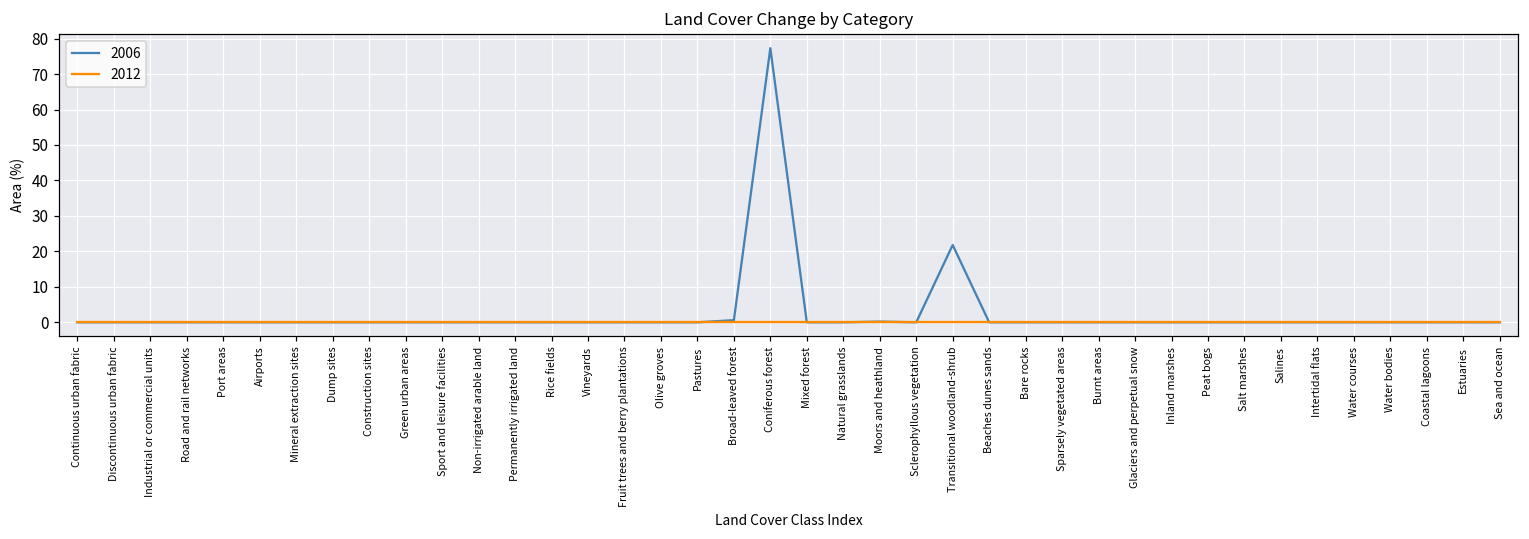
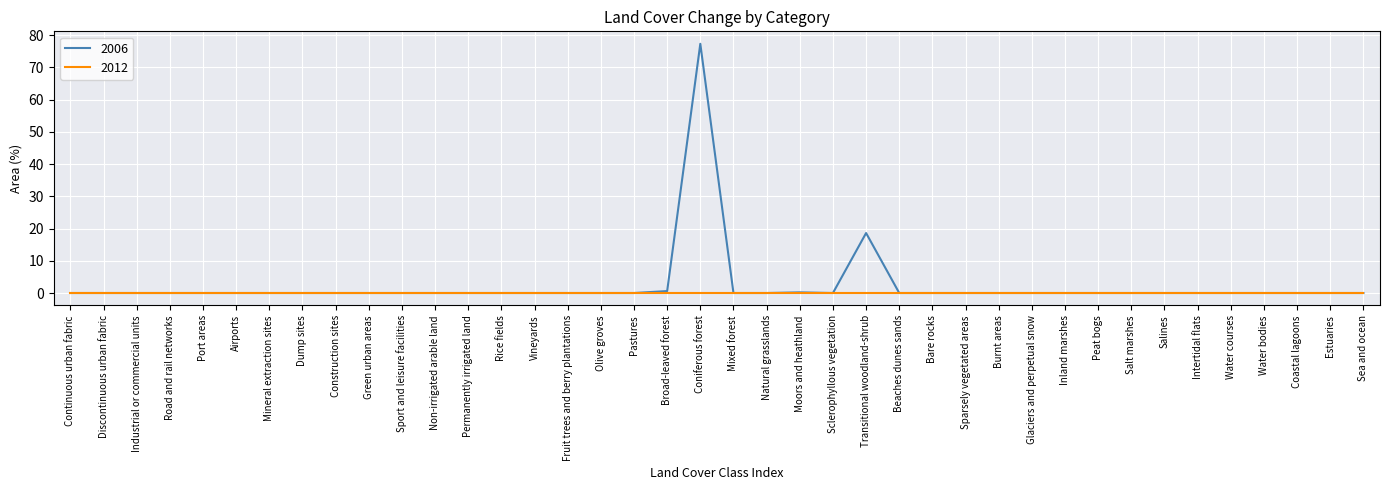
  {
    "2006": {
      "Coniferous forest": 77,
-     "Transitional woodland-shrub": 22
+     "Transitional woodland-shrub": 19
    },
    "2012": {
      "Coniferous forest": 0,
      "Transitional woodland-shrub": 0
    }
  }
